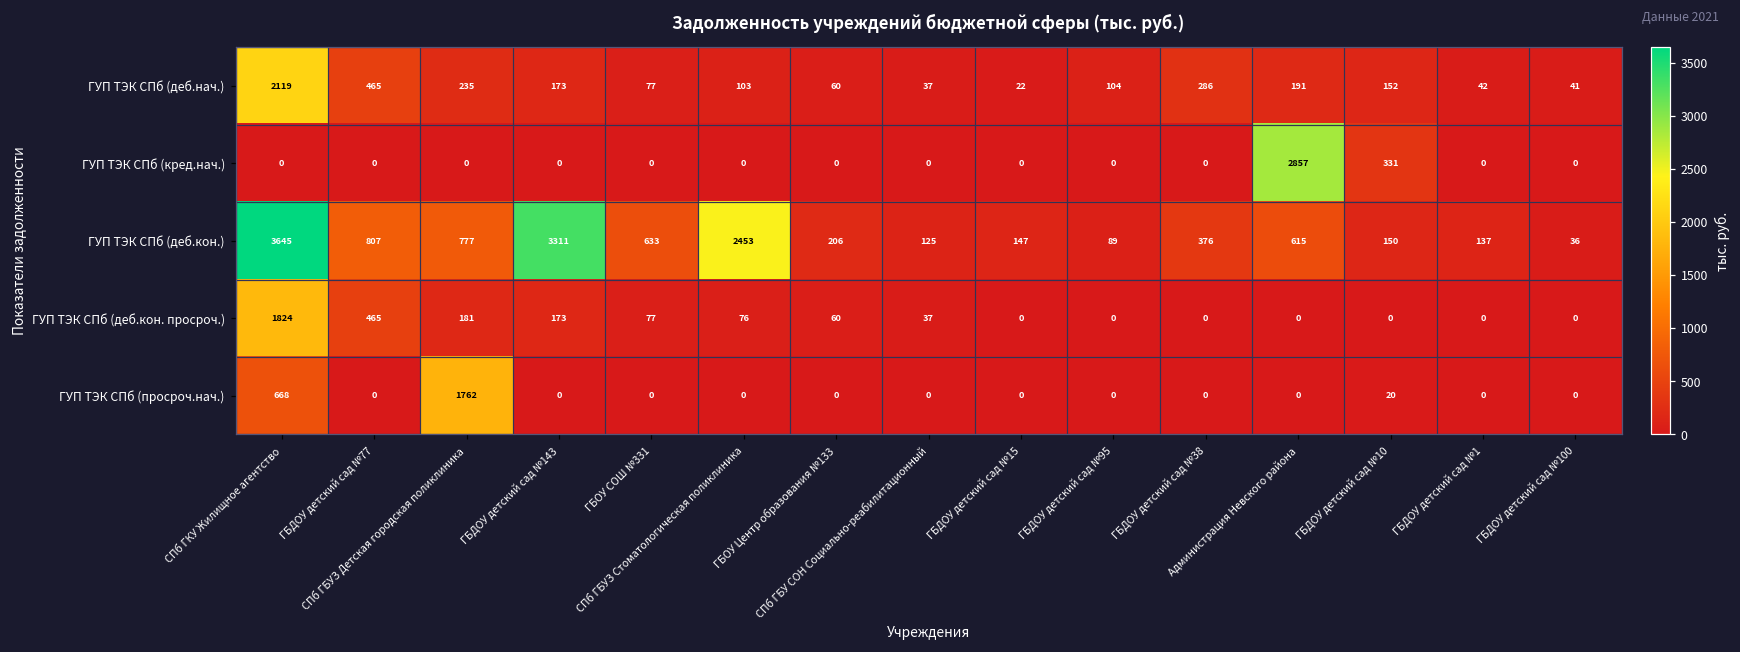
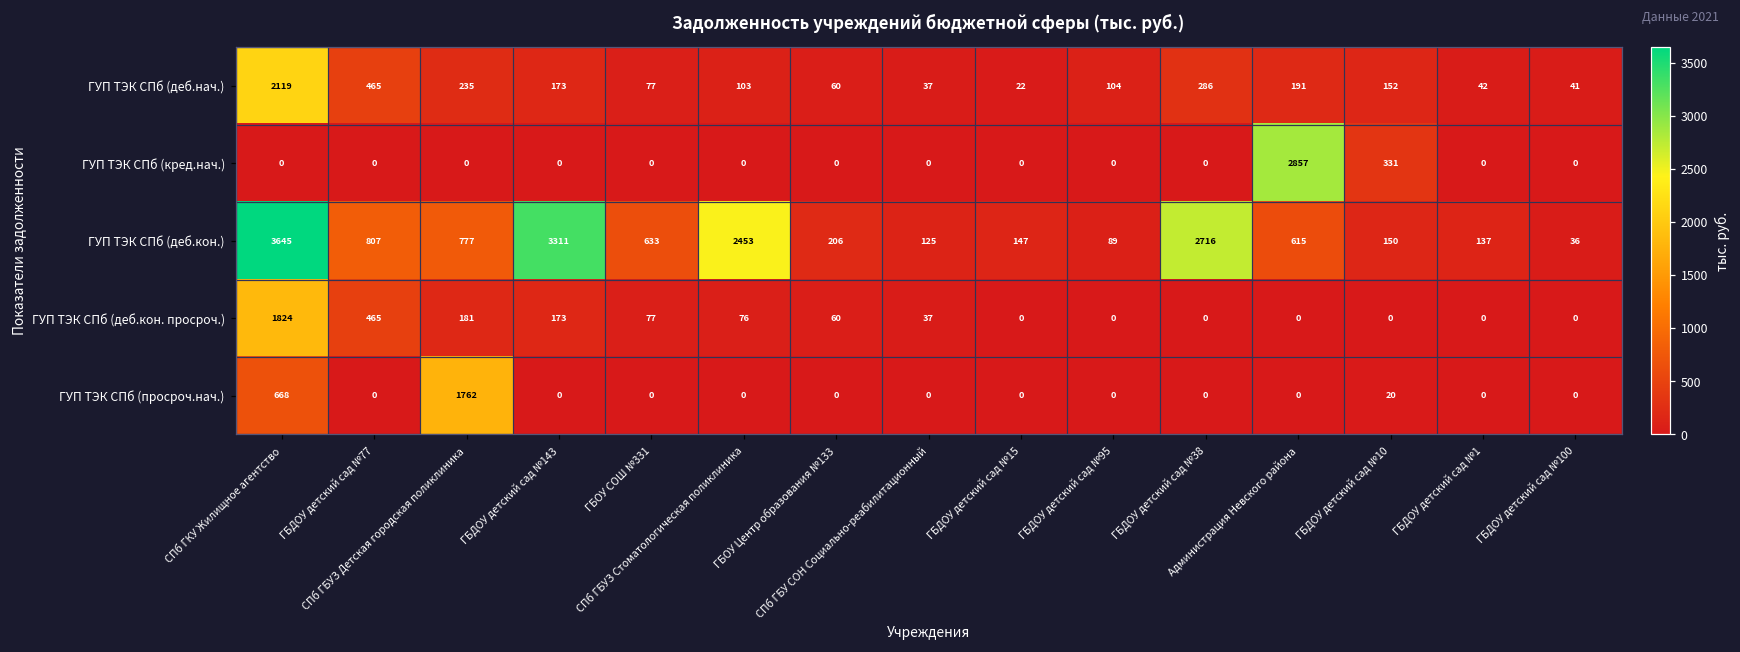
  {
    "ГУП ТЭК СПб (деб.нач.)": {
      "СПб ГКУ Жилищное агентство": 2119,
      "ГБДОУ детский сад №77": 465,
      "СПб ГБУЗ Детская городская поликлиника": 235,
      "ГБДОУ детский сад №143": 173,
      "ГБОУ СОШ №331": 77,
      "СПб ГБУЗ Стоматологическая поликлиника": 103,
      "ГБОУ Центр образования №133": 60,
      "СПб ГБУ СОН Социально-реабилитационный": 37,
      "ГБДОУ детский сад №15": 22,
      "ГБДОУ детский сад №95": 104,
      "ГБДОУ детский сад №38": 286,
      "Администрация Невского района": 191,
      "ГБДОУ детский сад №10": 152,
      "ГБДОУ детский сад №1": 42,
      "ГБДОУ детский сад №100": 41
    },
    "ГУП ТЭК СПб (кред.нач.)": {
      "СПб ГКУ Жилищное агентство": 0,
      "ГБДОУ детский сад №77": 0,
      "СПб ГБУЗ Детская городская поликлиника": 0,
      "ГБДОУ детский сад №143": 0,
      "ГБОУ СОШ №331": 0,
      "СПб ГБУЗ Стоматологическая поликлиника": 0,
      "ГБОУ Центр образования №133": 0,
      "СПб ГБУ СОН Социально-реабилитационный": 0,
      "ГБДОУ детский сад №15": 0,
      "ГБДОУ детский сад №95": 0,
      "ГБДОУ детский сад №38": 0,
      "Администрация Невского района": 2857,
      "ГБДОУ детский сад №10": 331,
      "ГБДОУ детский сад №1": 0,
      "ГБДОУ детский сад №100": 0
    },
    "ГУП ТЭК СПб (деб.кон.)": {
      "СПб ГКУ Жилищное агентство": 3645,
      "ГБДОУ детский сад №77": 807,
      "СПб ГБУЗ Детская городская поликлиника": 777,
      "ГБДОУ детский сад №143": 3311,
      "ГБОУ СОШ №331": 633,
      "СПб ГБУЗ Стоматологическая поликлиника": 2453,
      "ГБОУ Центр образования №133": 206,
      "СПб ГБУ СОН Социально-реабилитационный": 125,
      "ГБДОУ детский сад №15": 147,
      "ГБДОУ детский сад №95": 89,
-     "ГБДОУ детский сад №38": 376,
+     "ГБДОУ детский сад №38": 2716,
      "Администрация Невского района": 615,
      "ГБДОУ детский сад №10": 150,
      "ГБДОУ детский сад №1": 137,
      "ГБДОУ детский сад №100": 36
    },
    "ГУП ТЭК СПб (деб.кон. просроч.)": {
      "СПб ГКУ Жилищное агентство": 1824,
      "ГБДОУ детский сад №77": 465,
      "СПб ГБУЗ Детская городская поликлиника": 181,
      "ГБДОУ детский сад №143": 173,
      "ГБОУ СОШ №331": 77,
      "СПб ГБУЗ Стоматологическая поликлиника": 76,
      "ГБОУ Центр образования №133": 60,
      "СПб ГБУ СОН Социально-реабилитационный": 37,
      "ГБДОУ детский сад №15": 0,
      "ГБДОУ детский сад №95": 0,
      "ГБДОУ детский сад №38": 0,
      "Администрация Невского района": 0,
      "ГБДОУ детский сад №10": 0,
      "ГБДОУ детский сад №1": 0,
      "ГБДОУ детский сад №100": 0
    },
    "ГУП ТЭК СПб (просроч.нач.)": {
      "СПб ГКУ Жилищное агентство": 668,
      "ГБДОУ детский сад №77": 0,
      "СПб ГБУЗ Детская городская поликлиника": 1762,
      "ГБДОУ детский сад №143": 0,
      "ГБОУ СОШ №331": 0,
      "СПб ГБУЗ Стоматологическая поликлиника": 0,
      "ГБОУ Центр образования №133": 0,
      "СПб ГБУ СОН Социально-реабилитационный": 0,
      "ГБДОУ детский сад №15": 0,
      "ГБДОУ детский сад №95": 0,
      "ГБДОУ детский сад №38": 0,
      "Администрация Невского района": 0,
      "ГБДОУ детский сад №10": 20,
      "ГБДОУ детский сад №1": 0,
      "ГБДОУ детский сад №100": 0
    }
  }
